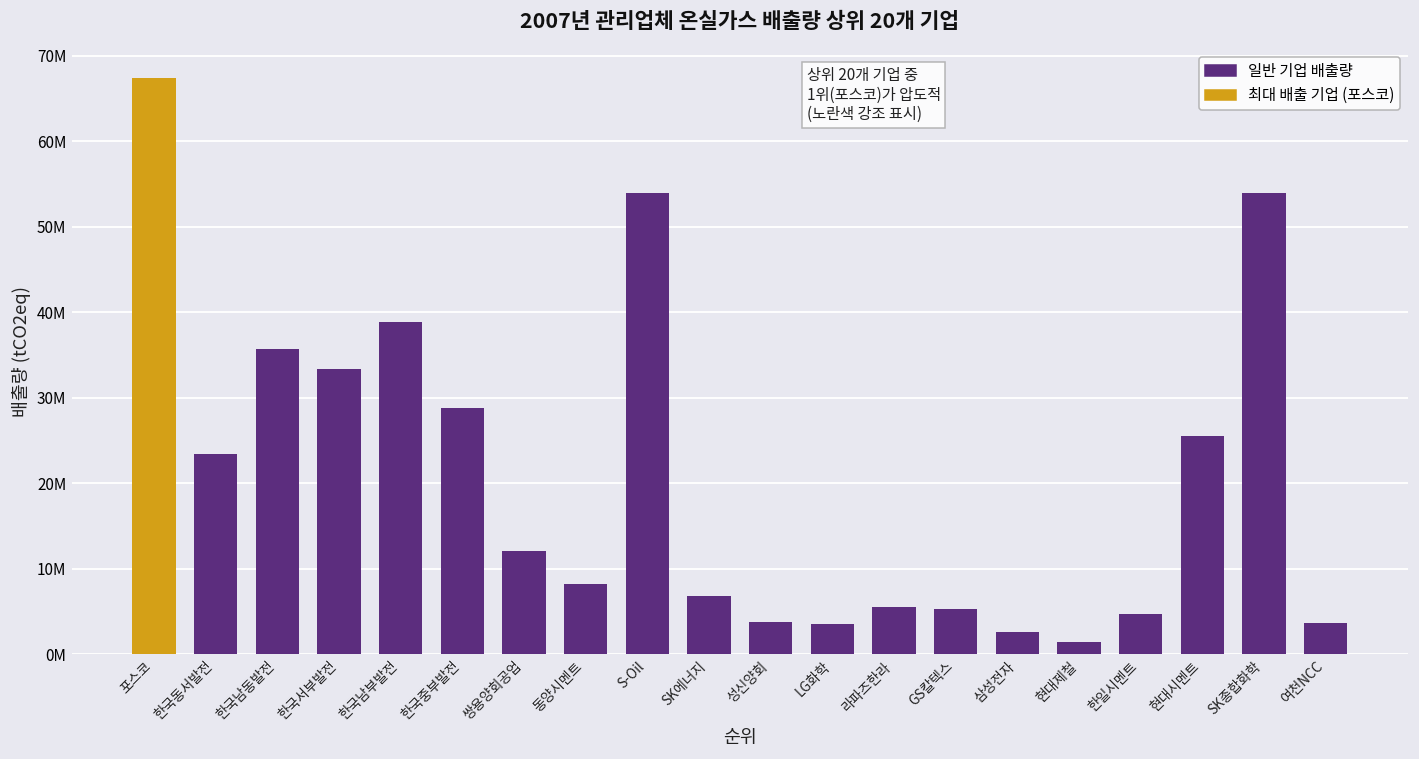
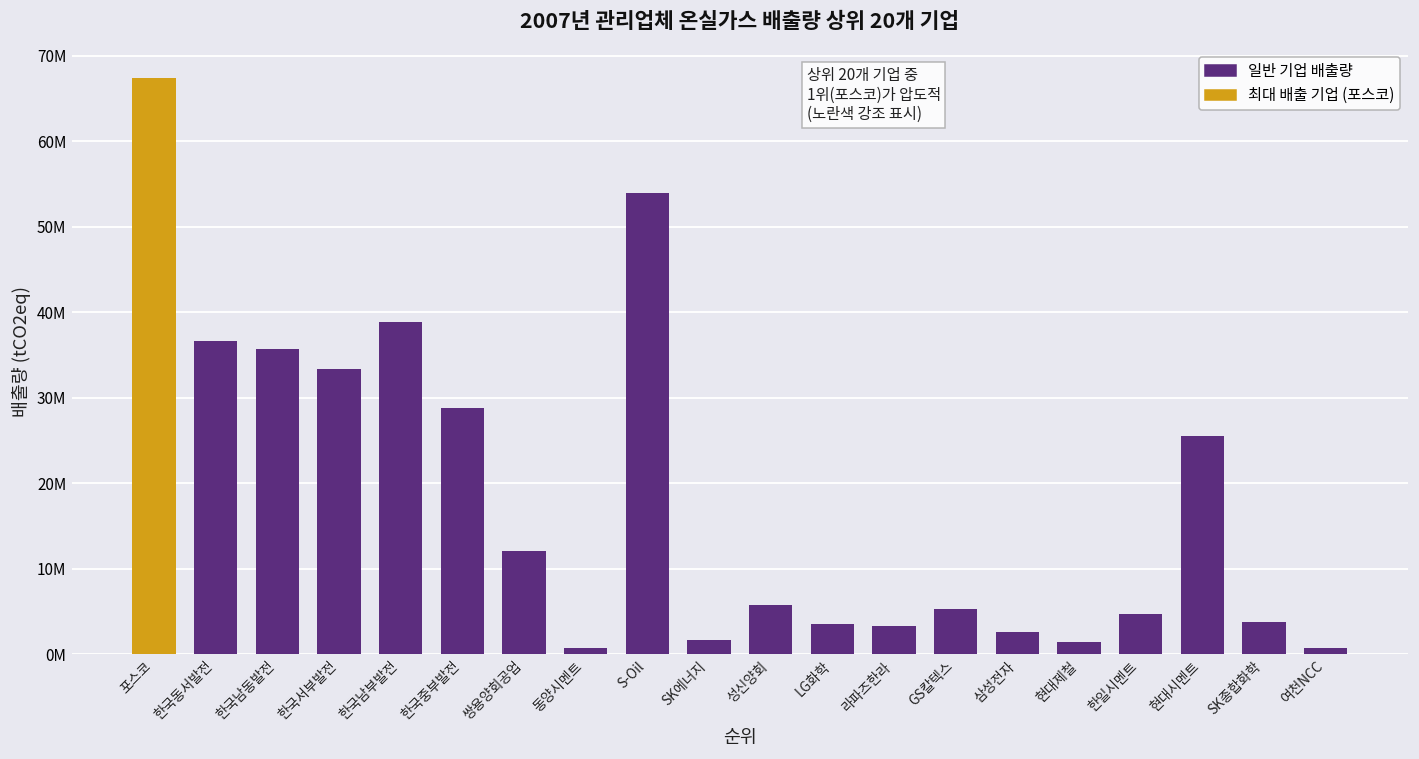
  {
    "포스코": 67000000,
-   "한국동서발전": 23000000,
+   "한국동서발전": 37000000,
    "한국남동발전": 36000000,
    "한국서부발전": 33000000,
    "한국남부발전": 39000000,
    "한국중부발전": 29000000,
    "쌍용양회공업": 12000000,
-   "동양시멘트": 8000000,
+   "동양시멘트": 1000000,
    "S-Oil": 54000000,
-   "SK에너지": 7000000,
-   "성신양회": 4000000,
+   "SK에너지": 2000000,
+   "성신양회": 6000000,
    "LG화학": 3000000,
-   "라파즈한라": 5000000,
+   "라파즈한라": 3000000,
    "GS칼텍스": 5000000,
    "삼성전자": 3000000,
    "현대제철": 1000000,
    "한일시멘트": 5000000,
    "현대시멘트": 26000000,
-   "SK종합화학": 54000000,
-   "여천NCC": 4000000
+   "SK종합화학": 4000000,
+   "여천NCC": 1000000
  }
